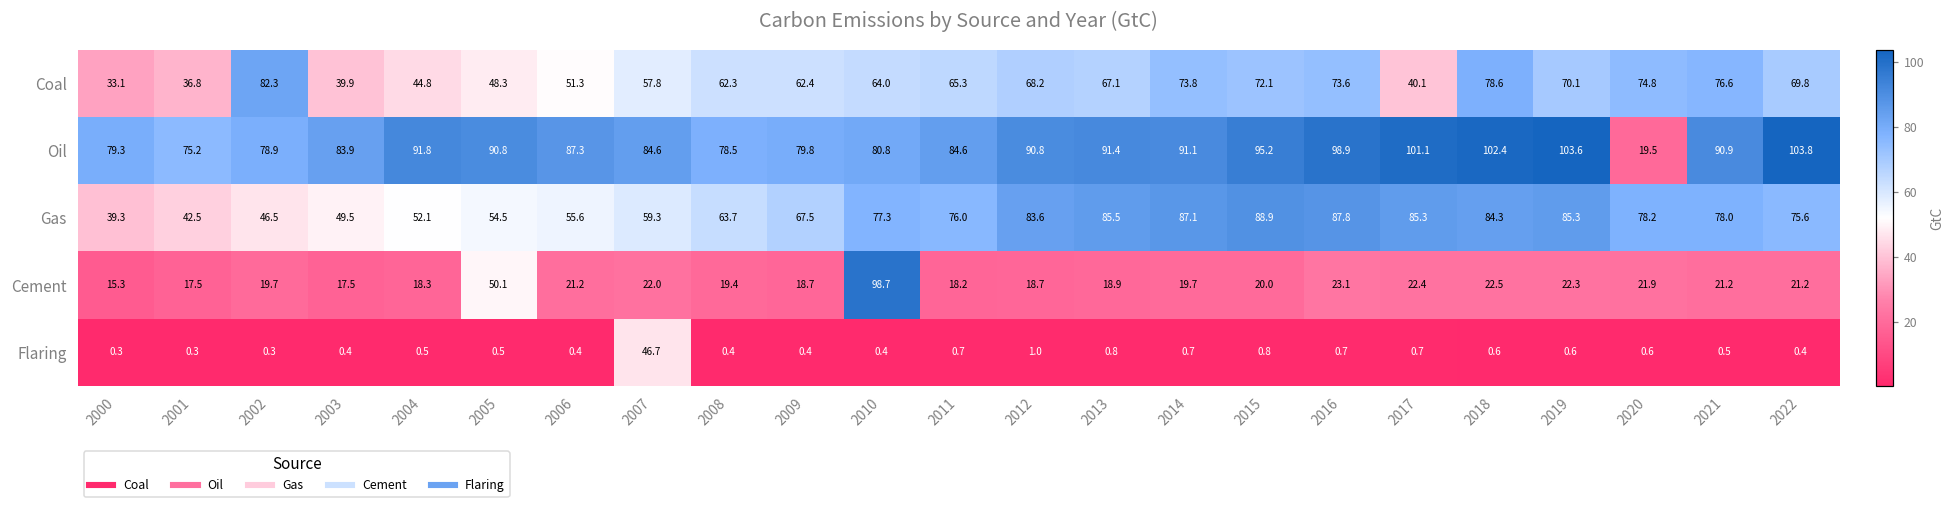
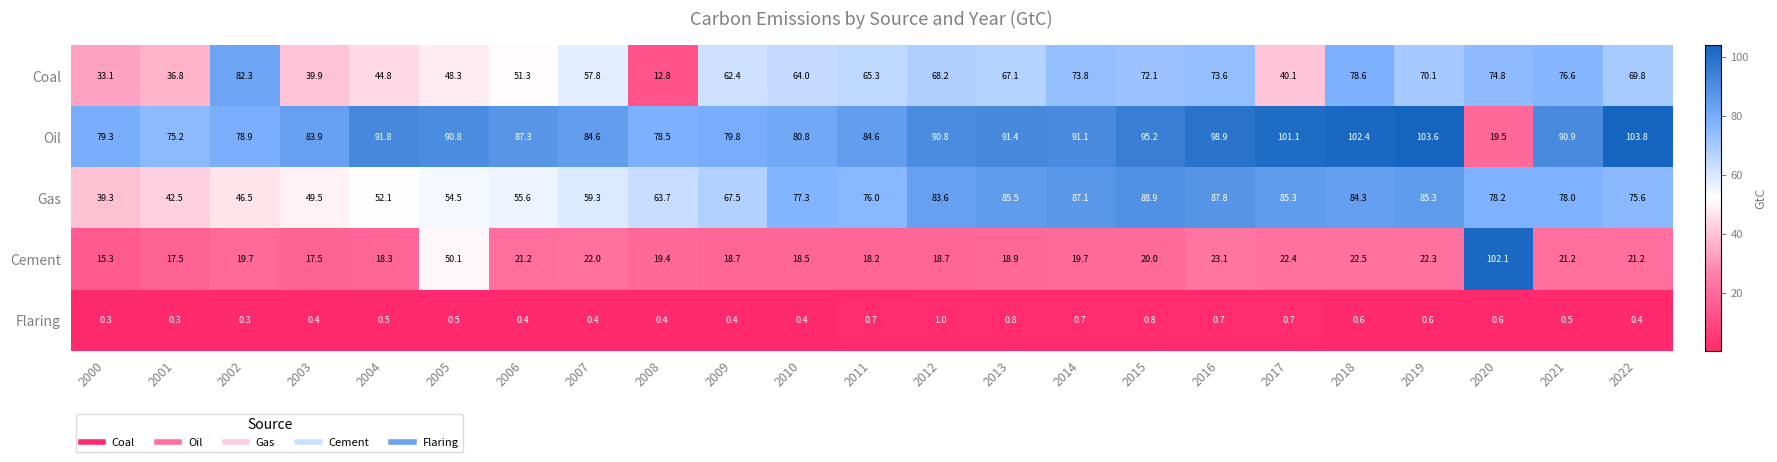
  {
    "Coal": {
      "2000": 33.1,
      "2001": 36.8,
      "2002": 82.3,
      "2003": 39.9,
      "2004": 44.8,
      "2005": 48.3,
      "2006": 51.3,
      "2007": 57.8,
-     "2008": 62.3,
+     "2008": 12.8,
      "2009": 62.4,
      "2010": 64.0,
      "2011": 65.3,
      "2012": 68.2,
      "2013": 67.1,
      "2014": 73.8,
      "2015": 72.1,
      "2016": 73.6,
      "2017": 40.1,
      "2018": 78.6,
      "2019": 70.1,
      "2020": 74.8,
      "2021": 76.6,
      "2022": 69.8
    },
    "Oil": {
      "2000": 79.3,
      "2001": 75.2,
      "2002": 78.9,
      "2003": 83.9,
      "2004": 91.8,
      "2005": 90.8,
      "2006": 87.3,
      "2007": 84.6,
      "2008": 78.5,
      "2009": 79.8,
      "2010": 80.8,
      "2011": 84.6,
      "2012": 90.8,
      "2013": 91.4,
      "2014": 91.1,
      "2015": 95.2,
      "2016": 98.9,
      "2017": 101.1,
      "2018": 102.4,
      "2019": 103.6,
      "2020": 19.5,
      "2021": 90.9,
      "2022": 103.8
    },
    "Gas": {
      "2000": 39.3,
      "2001": 42.5,
      "2002": 46.5,
      "2003": 49.5,
      "2004": 52.1,
      "2005": 54.5,
      "2006": 55.6,
      "2007": 59.3,
      "2008": 63.7,
      "2009": 67.5,
      "2010": 77.3,
      "2011": 76.0,
      "2012": 83.6,
      "2013": 85.5,
      "2014": 87.1,
      "2015": 88.9,
      "2016": 87.8,
      "2017": 85.3,
      "2018": 84.3,
      "2019": 85.3,
      "2020": 78.2,
      "2021": 78.0,
      "2022": 75.6
    },
    "Cement": {
      "2000": 15.3,
      "2001": 17.5,
      "2002": 19.7,
      "2003": 17.5,
      "2004": 18.3,
      "2005": 50.1,
      "2006": 21.2,
      "2007": 22.0,
      "2008": 19.4,
      "2009": 18.7,
-     "2010": 98.7,
+     "2010": 18.5,
      "2011": 18.2,
      "2012": 18.7,
      "2013": 18.9,
      "2014": 19.7,
      "2015": 20.0,
      "2016": 23.1,
      "2017": 22.4,
      "2018": 22.5,
      "2019": 22.3,
-     "2020": 21.9,
+     "2020": 102.1,
      "2021": 21.2,
      "2022": 21.2
    },
    "Flaring": {
      "2000": 0.3,
      "2001": 0.3,
      "2002": 0.3,
      "2003": 0.4,
      "2004": 0.5,
      "2005": 0.5,
      "2006": 0.4,
-     "2007": 46.7,
+     "2007": 0.4,
      "2008": 0.4,
      "2009": 0.4,
      "2010": 0.4,
      "2011": 0.7,
      "2012": 1.0,
      "2013": 0.8,
      "2014": 0.7,
      "2015": 0.8,
      "2016": 0.7,
      "2017": 0.7,
      "2018": 0.6,
      "2019": 0.6,
      "2020": 0.6,
      "2021": 0.5,
      "2022": 0.4
    }
  }
